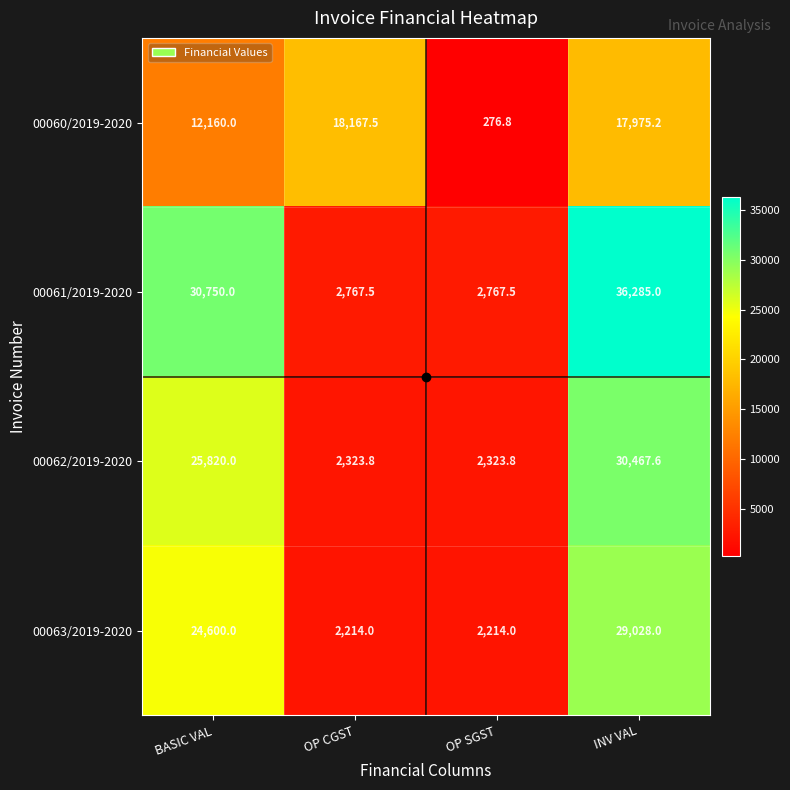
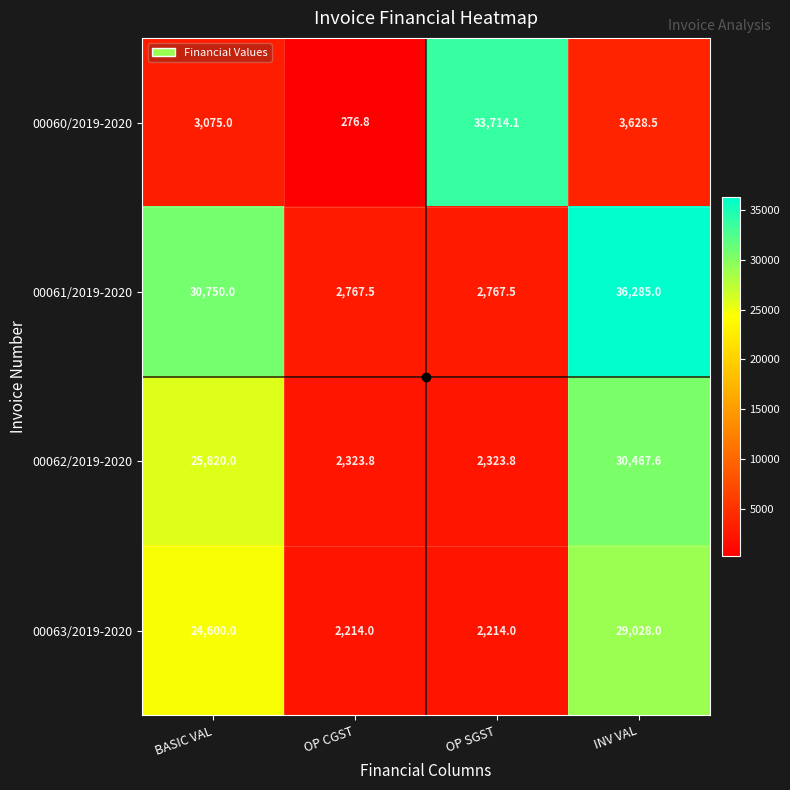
  {
    "00060/2019-2020": {
-     "BASIC VAL": "12,160.0",
-     "OP CGST": "18,167.5",
-     "OP SGST": "276.8",
-     "INV VAL": "17,975.2"
+     "BASIC VAL": "3,075.0",
+     "OP CGST": "276.8",
+     "OP SGST": "33,714.1",
+     "INV VAL": "3,628.5"
    },
    "00061/2019-2020": {
      "BASIC VAL": "30,750.0",
      "OP CGST": "2,767.5",
      "OP SGST": "2,767.5",
      "INV VAL": "36,285.0"
    },
    "00062/2019-2020": {
      "BASIC VAL": "25,820.0",
      "OP CGST": "2,323.8",
      "OP SGST": "2,323.8",
      "INV VAL": "30,467.6"
    },
    "00063/2019-2020": {
      "BASIC VAL": "24,600.0",
      "OP CGST": "2,214.0",
      "OP SGST": "2,214.0",
      "INV VAL": "29,028.0"
    }
  }
